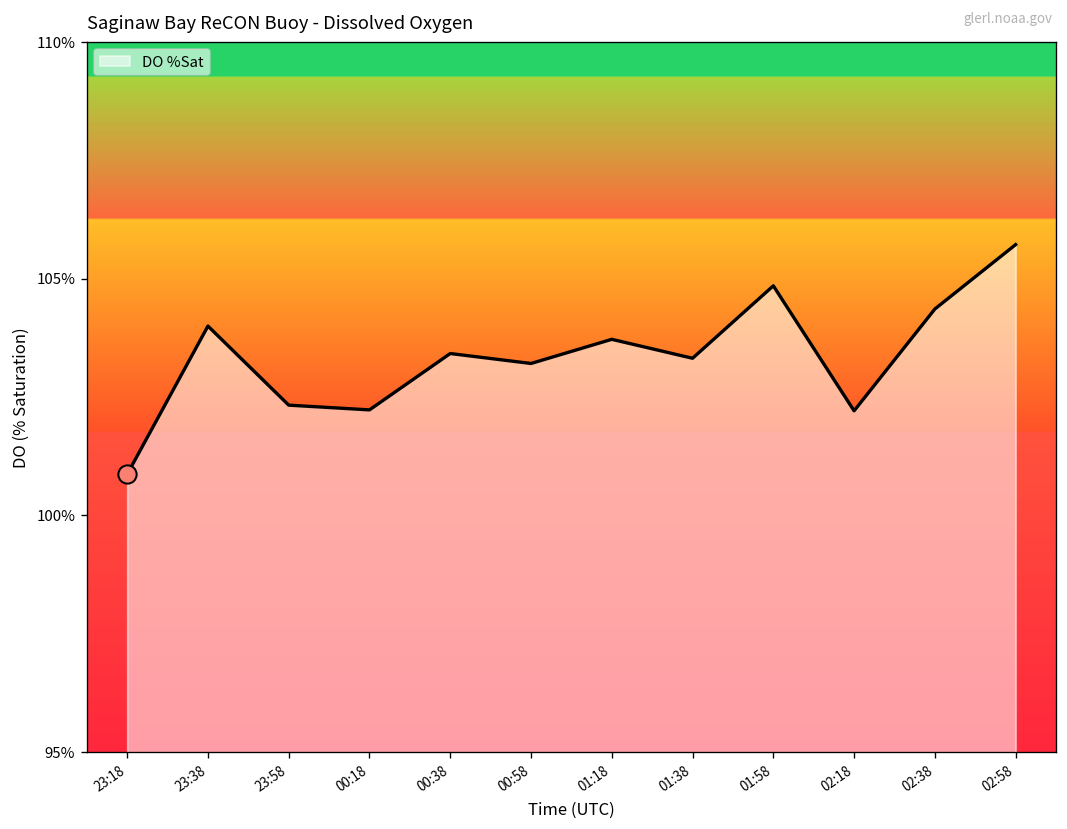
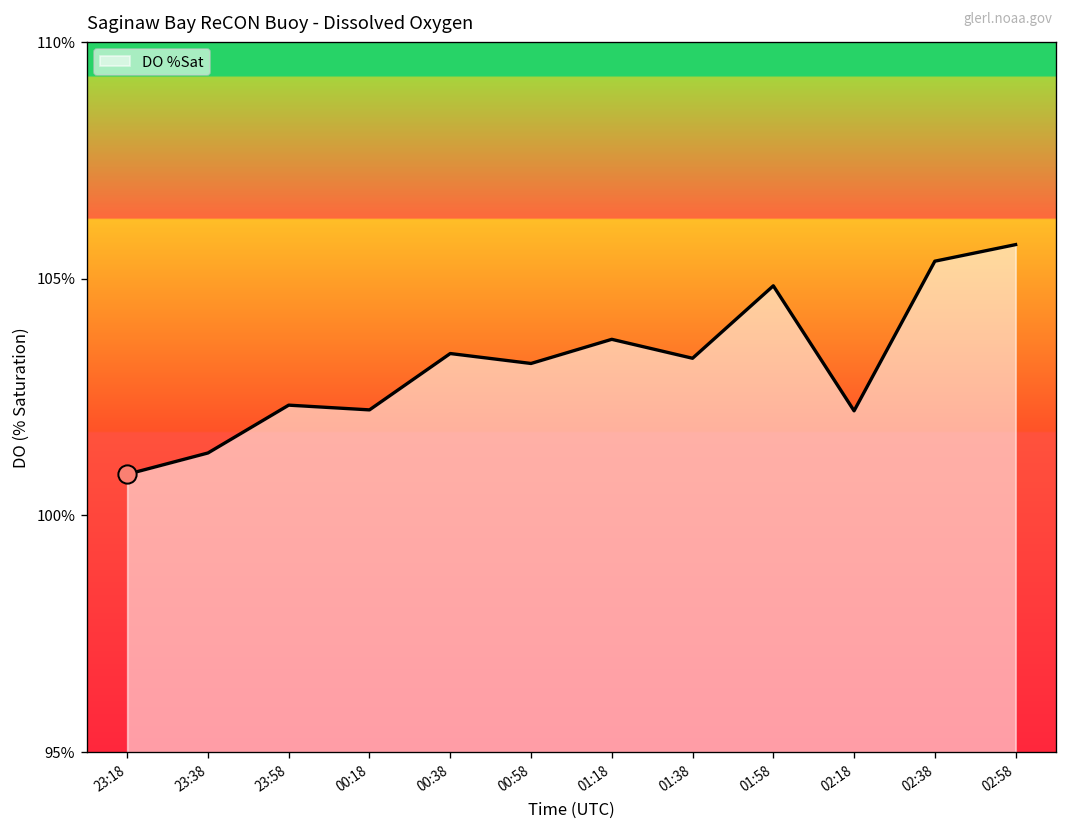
  {
    "DO %Sat": {
-     "23:38": "104.0%",
+     "23:38": "101.3%",
      "23:58": "102.3%",
      "00:18": "102.2%",
      "00:38": "103.4%",
      "00:58": "103.2%",
      "01:18": "103.7%",
      "01:38": "103.3%",
      "01:58": "104.9%",
      "02:18": "102.2%",
-     "02:38": "104.4%",
+     "02:38": "105.4%",
      "02:58": "105.7%"
    }
  }
